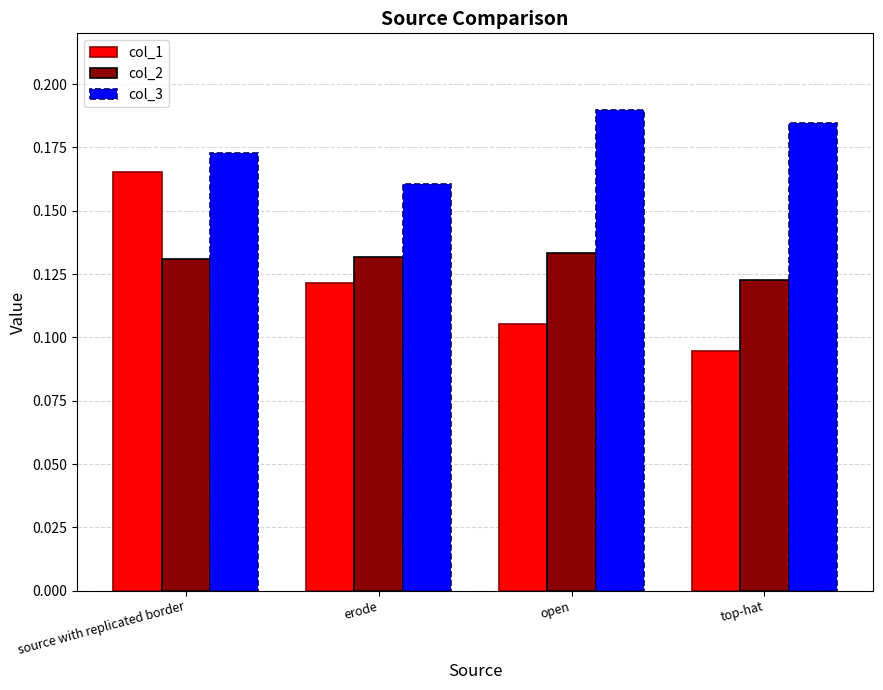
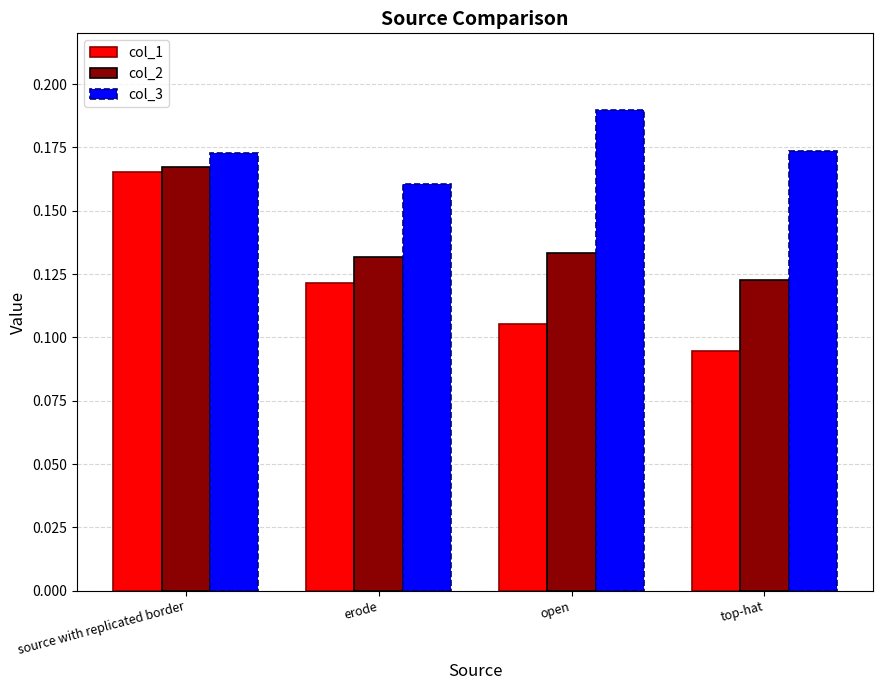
  {
    "col_1": {
      "source with replicated border": 0.165,
      "erode": 0.121,
      "open": 0.105,
      "top-hat": 0.095
    },
    "col_2": {
-     "source with replicated border": 0.131,
+     "source with replicated border": 0.167,
      "erode": 0.132,
      "open": 0.133,
      "top-hat": 0.123
    },
    "col_3": {
      "source with replicated border": 0.173,
      "erode": 0.160,
      "open": 0.190,
-     "top-hat": 0.185
+     "top-hat": 0.174
    }
  }
